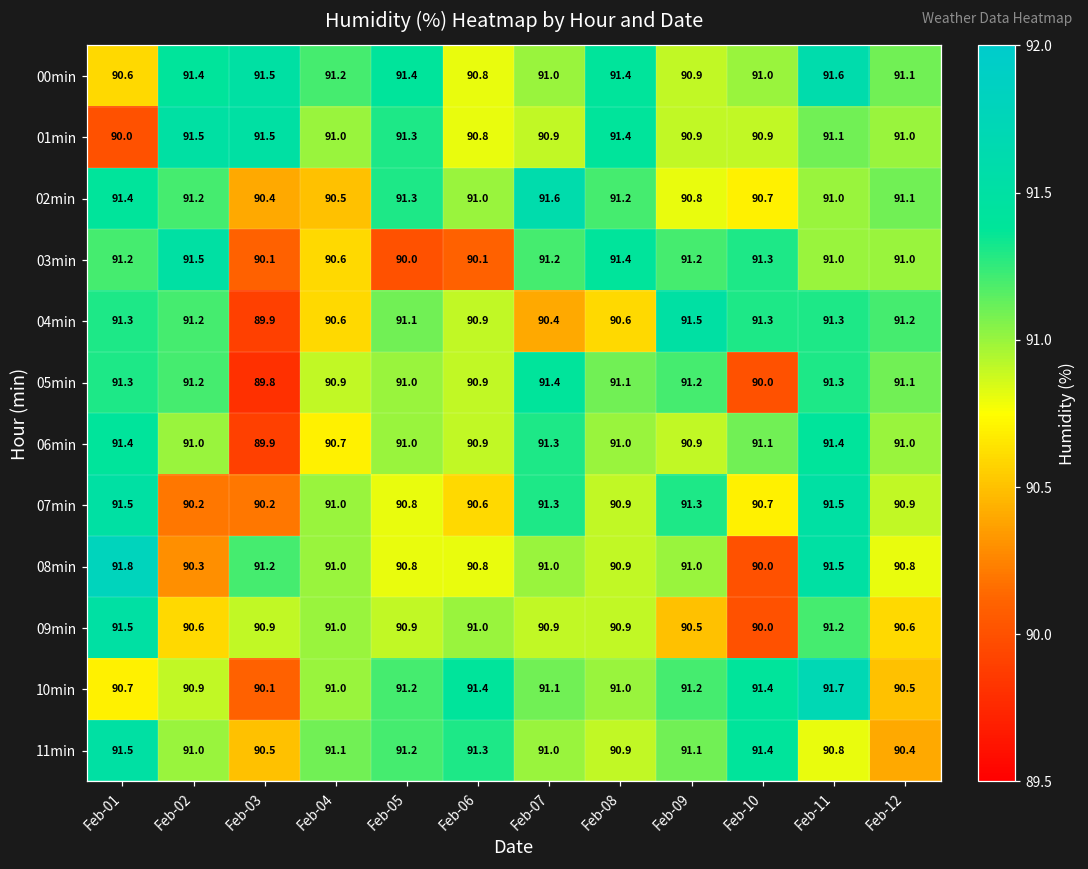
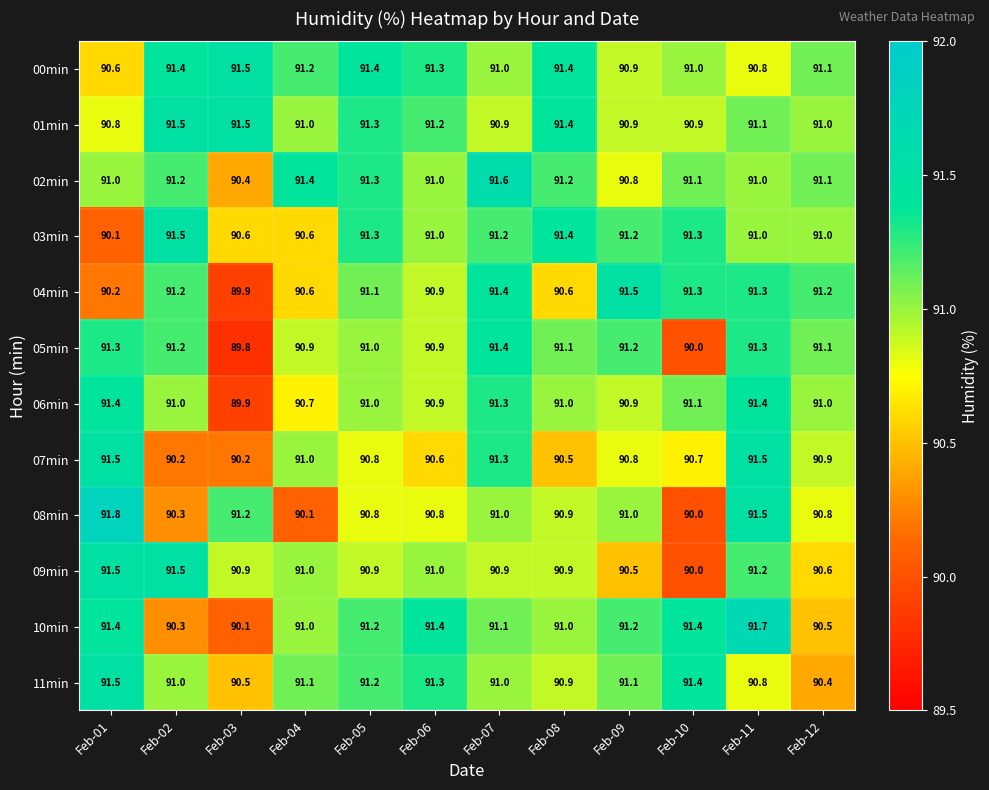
  {
    "00min": {
      "Feb-01": 90.6,
      "Feb-02": 91.4,
      "Feb-03": 91.5,
      "Feb-04": 91.2,
      "Feb-05": 91.4,
-     "Feb-06": 90.8,
+     "Feb-06": 91.3,
      "Feb-07": 91.0,
      "Feb-08": 91.4,
      "Feb-09": 90.9,
      "Feb-10": 91.0,
-     "Feb-11": 91.6,
+     "Feb-11": 90.8,
      "Feb-12": 91.1
    },
    "01min": {
-     "Feb-01": 90.0,
+     "Feb-01": 90.8,
      "Feb-02": 91.5,
      "Feb-03": 91.5,
      "Feb-04": 91.0,
      "Feb-05": 91.3,
-     "Feb-06": 90.8,
+     "Feb-06": 91.2,
      "Feb-07": 90.9,
      "Feb-08": 91.4,
      "Feb-09": 90.9,
      "Feb-10": 90.9,
      "Feb-11": 91.1,
      "Feb-12": 91.0
    },
    "02min": {
-     "Feb-01": 91.4,
+     "Feb-01": 91.0,
      "Feb-02": 91.2,
      "Feb-03": 90.4,
-     "Feb-04": 90.5,
+     "Feb-04": 91.4,
      "Feb-05": 91.3,
      "Feb-06": 91.0,
      "Feb-07": 91.6,
      "Feb-08": 91.2,
      "Feb-09": 90.8,
-     "Feb-10": 90.7,
+     "Feb-10": 91.1,
      "Feb-11": 91.0,
      "Feb-12": 91.1
    },
    "03min": {
-     "Feb-01": 91.2,
+     "Feb-01": 90.1,
      "Feb-02": 91.5,
-     "Feb-03": 90.1,
+     "Feb-03": 90.6,
      "Feb-04": 90.6,
-     "Feb-05": 90.0,
-     "Feb-06": 90.1,
+     "Feb-05": 91.3,
+     "Feb-06": 91.0,
      "Feb-07": 91.2,
      "Feb-08": 91.4,
      "Feb-09": 91.2,
      "Feb-10": 91.3,
      "Feb-11": 91.0,
      "Feb-12": 91.0
    },
    "04min": {
-     "Feb-01": 91.3,
+     "Feb-01": 90.2,
      "Feb-02": 91.2,
      "Feb-03": 89.9,
      "Feb-04": 90.6,
      "Feb-05": 91.1,
      "Feb-06": 90.9,
-     "Feb-07": 90.4,
+     "Feb-07": 91.4,
      "Feb-08": 90.6,
      "Feb-09": 91.5,
      "Feb-10": 91.3,
      "Feb-11": 91.3,
      "Feb-12": 91.2
    },
    "05min": {
      "Feb-01": 91.3,
      "Feb-02": 91.2,
      "Feb-03": 89.8,
      "Feb-04": 90.9,
      "Feb-05": 91.0,
      "Feb-06": 90.9,
      "Feb-07": 91.4,
      "Feb-08": 91.1,
      "Feb-09": 91.2,
      "Feb-10": 90.0,
      "Feb-11": 91.3,
      "Feb-12": 91.1
    },
    "06min": {
      "Feb-01": 91.4,
      "Feb-02": 91.0,
      "Feb-03": 89.9,
      "Feb-04": 90.7,
      "Feb-05": 91.0,
      "Feb-06": 90.9,
      "Feb-07": 91.3,
      "Feb-08": 91.0,
      "Feb-09": 90.9,
      "Feb-10": 91.1,
      "Feb-11": 91.4,
      "Feb-12": 91.0
    },
    "07min": {
      "Feb-01": 91.5,
      "Feb-02": 90.2,
      "Feb-03": 90.2,
      "Feb-04": 91.0,
      "Feb-05": 90.8,
      "Feb-06": 90.6,
      "Feb-07": 91.3,
-     "Feb-08": 90.9,
-     "Feb-09": 91.3,
+     "Feb-08": 90.5,
+     "Feb-09": 90.8,
      "Feb-10": 90.7,
      "Feb-11": 91.5,
      "Feb-12": 90.9
    },
    "08min": {
      "Feb-01": 91.8,
      "Feb-02": 90.3,
      "Feb-03": 91.2,
-     "Feb-04": 91.0,
+     "Feb-04": 90.1,
      "Feb-05": 90.8,
      "Feb-06": 90.8,
      "Feb-07": 91.0,
      "Feb-08": 90.9,
      "Feb-09": 91.0,
      "Feb-10": 90.0,
      "Feb-11": 91.5,
      "Feb-12": 90.8
    },
    "09min": {
      "Feb-01": 91.5,
-     "Feb-02": 90.6,
+     "Feb-02": 91.5,
      "Feb-03": 90.9,
      "Feb-04": 91.0,
      "Feb-05": 90.9,
      "Feb-06": 91.0,
      "Feb-07": 90.9,
      "Feb-08": 90.9,
      "Feb-09": 90.5,
      "Feb-10": 90.0,
      "Feb-11": 91.2,
      "Feb-12": 90.6
    },
    "10min": {
-     "Feb-01": 90.7,
-     "Feb-02": 90.9,
+     "Feb-01": 91.4,
+     "Feb-02": 90.3,
      "Feb-03": 90.1,
      "Feb-04": 91.0,
      "Feb-05": 91.2,
      "Feb-06": 91.4,
      "Feb-07": 91.1,
      "Feb-08": 91.0,
      "Feb-09": 91.2,
      "Feb-10": 91.4,
      "Feb-11": 91.7,
      "Feb-12": 90.5
    },
    "11min": {
      "Feb-01": 91.5,
      "Feb-02": 91.0,
      "Feb-03": 90.5,
      "Feb-04": 91.1,
      "Feb-05": 91.2,
      "Feb-06": 91.3,
      "Feb-07": 91.0,
      "Feb-08": 90.9,
      "Feb-09": 91.1,
      "Feb-10": 91.4,
      "Feb-11": 90.8,
      "Feb-12": 90.4
    }
  }
